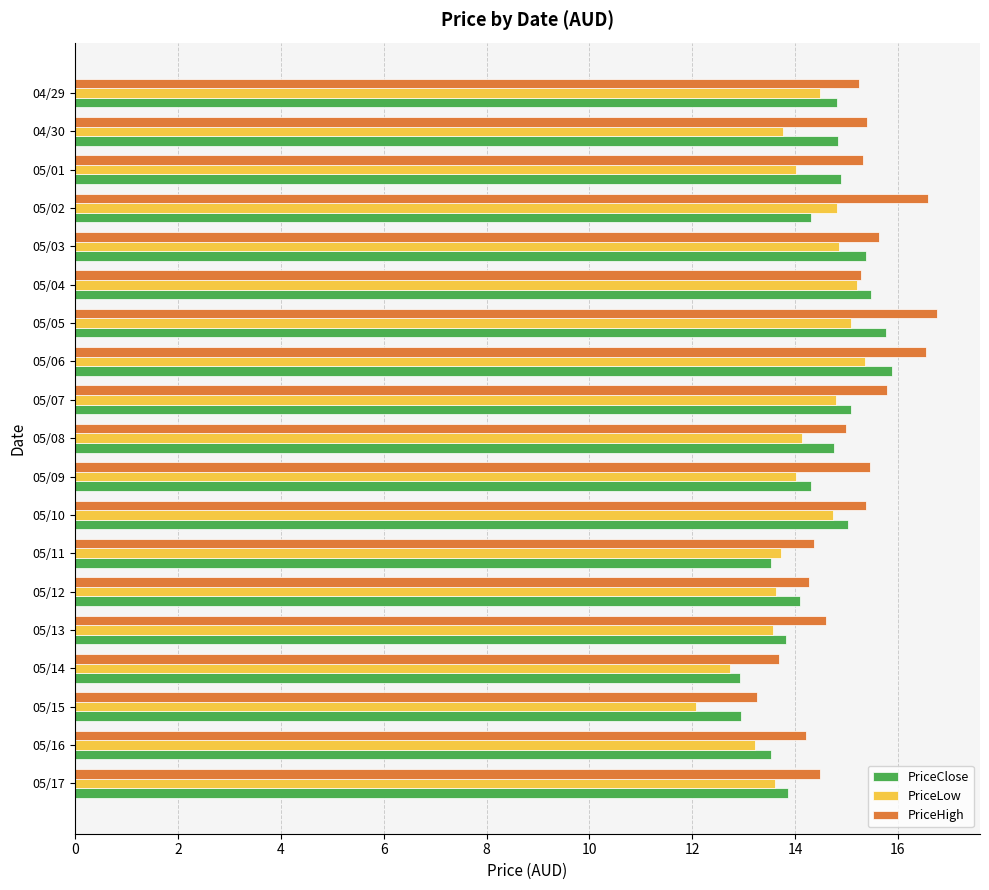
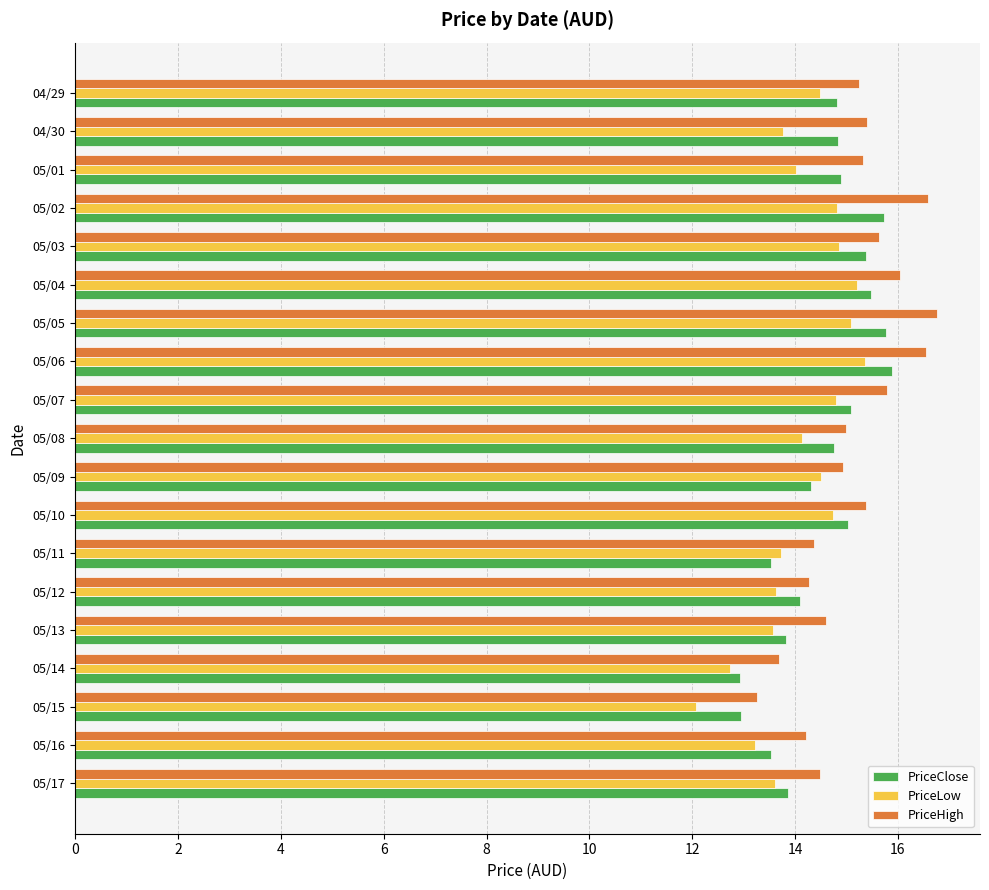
  {
    "PriceClose": {
      "04/29": 14.8,
      "04/30": 14.8,
      "05/01": 14.9,
-     "05/02": 14.3,
+     "05/02": 15.7,
      "05/03": 15.4,
      "05/04": 15.5,
      "05/05": 15.8,
      "05/06": 15.9,
      "05/07": 15.1,
      "05/08": 14.8,
      "05/09": 14.3,
      "05/10": 15.0,
      "05/11": 13.5,
      "05/12": 14.1,
      "05/13": 13.8,
      "05/14": 12.9,
      "05/15": 12.9,
      "05/16": 13.5,
      "05/17": 13.9
    },
    "PriceLow": {
      "04/29": 14.5,
      "04/30": 13.8,
      "05/01": 14.0,
      "05/02": 14.8,
      "05/03": 14.8,
      "05/04": 15.2,
      "05/05": 15.1,
      "05/06": 15.4,
      "05/07": 14.8,
      "05/08": 14.1,
-     "05/09": 14.0,
+     "05/09": 14.5,
      "05/10": 14.7,
      "05/11": 13.7,
      "05/12": 13.6,
      "05/13": 13.6,
      "05/14": 12.7,
      "05/15": 12.1,
      "05/16": 13.2,
      "05/17": 13.6
    },
    "PriceHigh": {
      "04/29": 15.2,
      "04/30": 15.4,
      "05/01": 15.3,
      "05/02": 16.6,
      "05/03": 15.6,
-     "05/04": 15.3,
+     "05/04": 16.0,
      "05/05": 16.8,
      "05/06": 16.5,
      "05/07": 15.8,
      "05/08": 15.0,
-     "05/09": 15.5,
+     "05/09": 14.9,
      "05/10": 15.4,
      "05/11": 14.4,
      "05/12": 14.3,
      "05/13": 14.6,
      "05/14": 13.7,
      "05/15": 13.3,
      "05/16": 14.2,
      "05/17": 14.5
    }
  }
